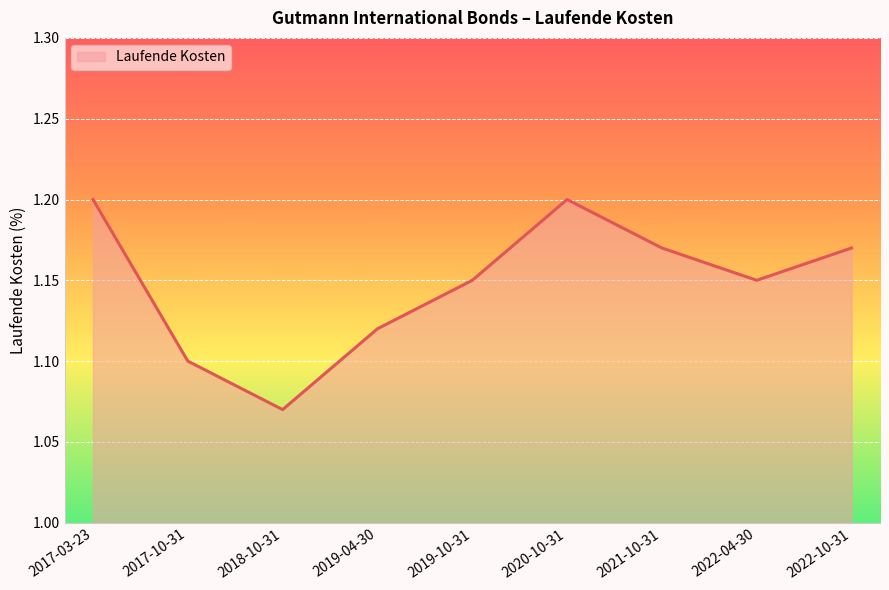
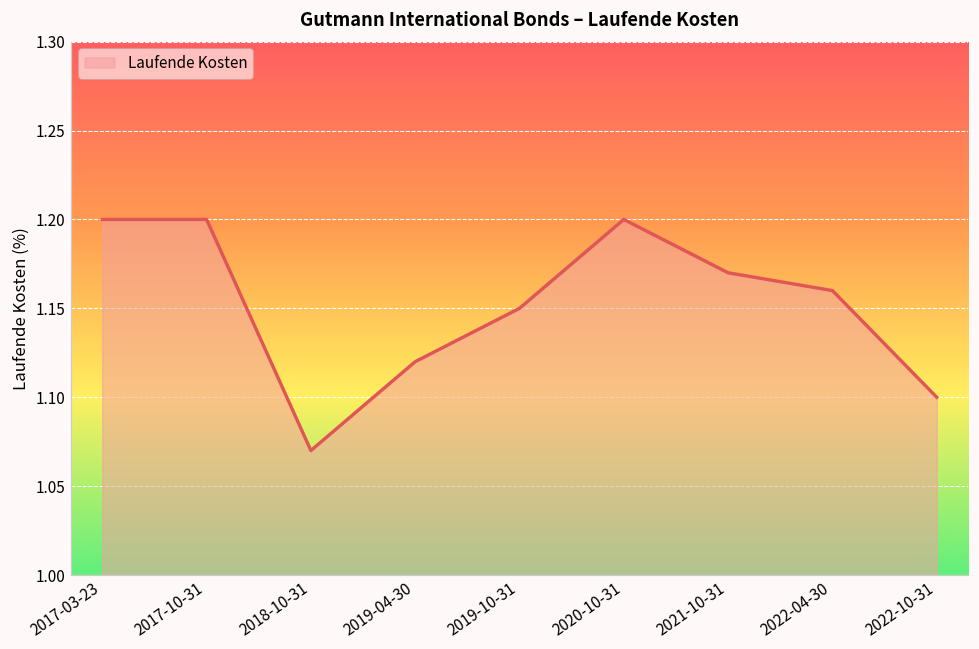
  {
    "2017-03-23": 1.20,
-   "2017-10-31": 1.1,
+   "2017-10-31": 1.2,
    "2018-10-31": 1.07,
    "2019-04-30": 1.12,
    "2019-10-31": 1.15,
    "2020-10-31": 1.20,
    "2021-10-31": 1.17,
-   "2022-04-30": 1.15,
-   "2022-10-31": 1.17
+   "2022-04-30": 1.16,
+   "2022-10-31": 1.10
  }
